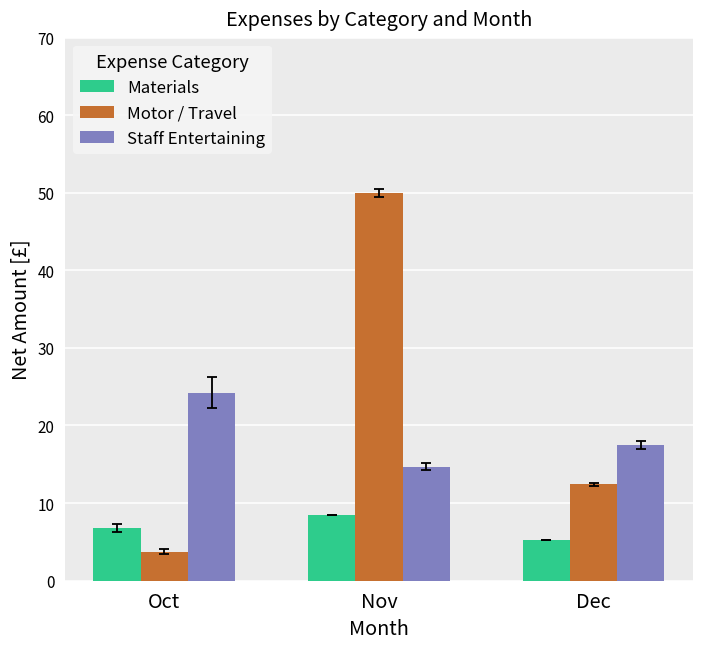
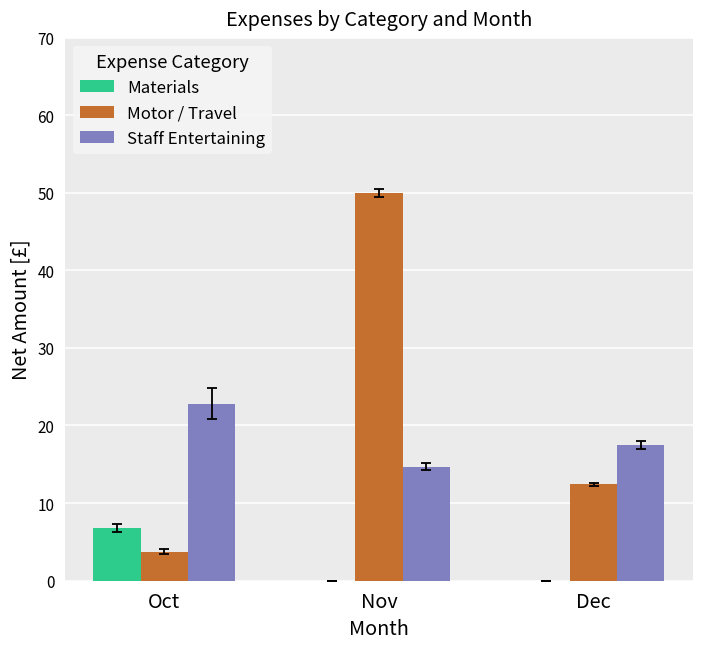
  {
    "Materials": {
      "Oct": 7,
-     "Nov": 9,
-     "Dec": 5
+     "Nov": 0,
+     "Dec": 0
    },
    "Motor / Travel": {
      "Oct": 4,
      "Nov": 50,
      "Dec": 12
    },
    "Staff Entertaining": {
-     "Oct": 24,
+     "Oct": 23,
      "Nov": 15,
      "Dec": 18
    }
  }
